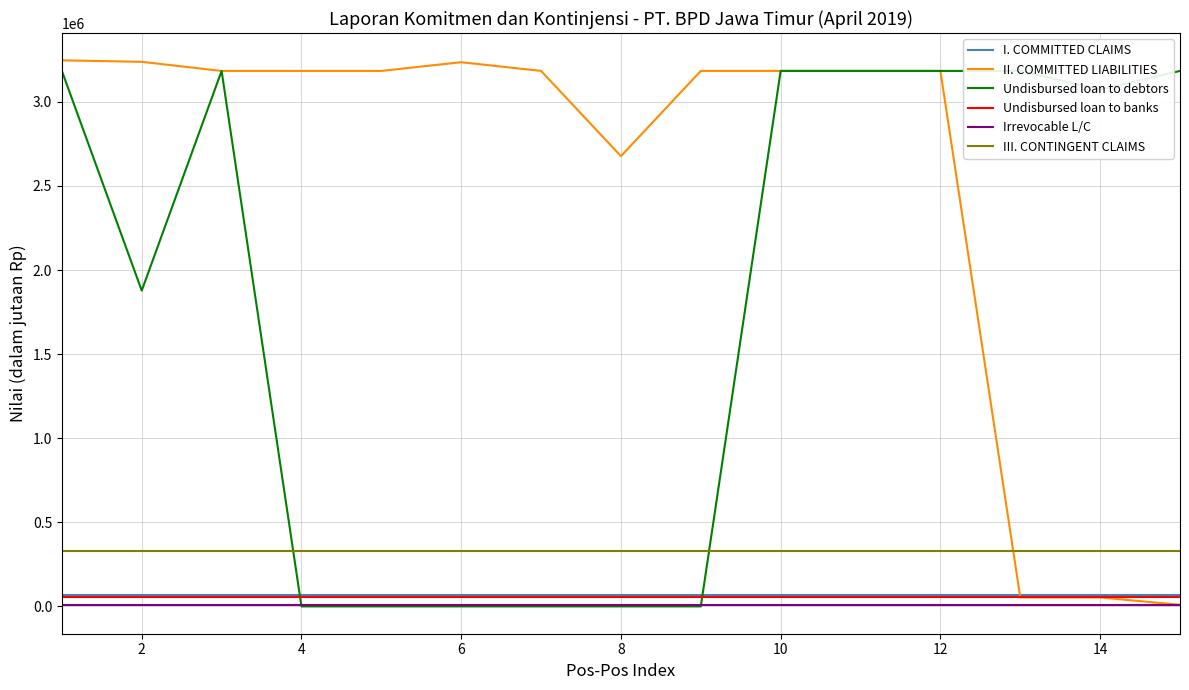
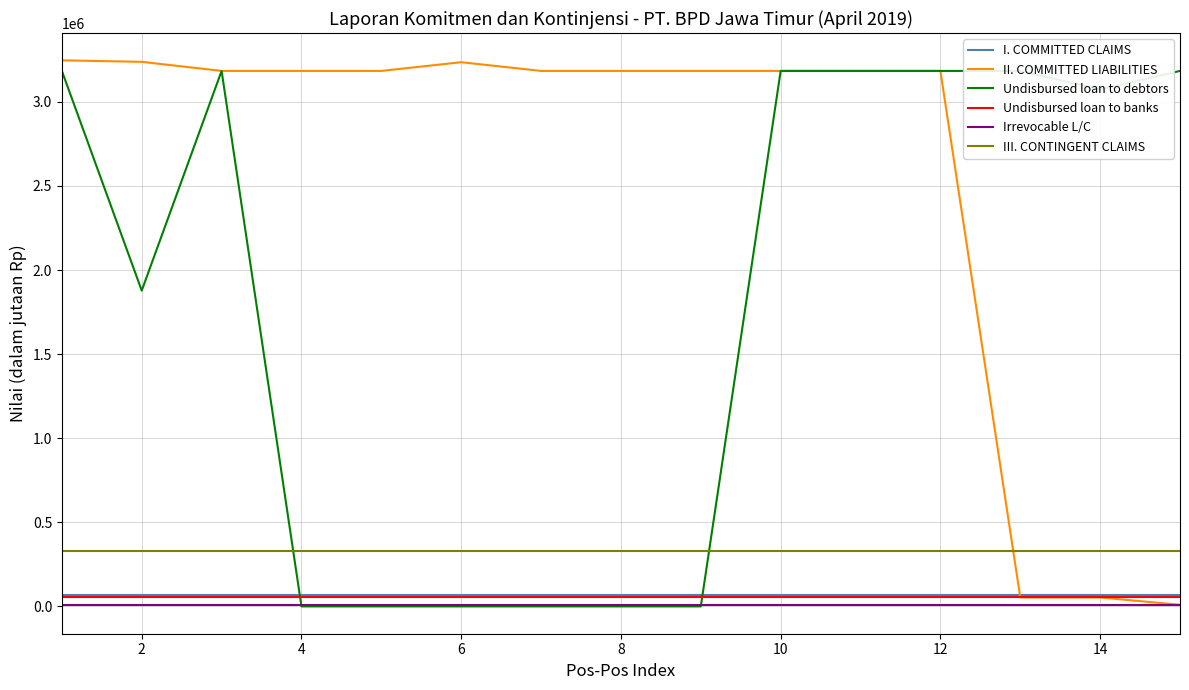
  {
    "II. COMMITTED LIABILITIES": {
      "2": 3240000,
      "4": 3180000,
      "6": 3240000,
-     "8": 2680000
+     "8": 3180000
    },
    "Undisbursed loan to debtors": {
      "2": 1880000
    },
    "Irrevocable L/C": {
      "2": 10000,
      "10": 10000,
      "12": 10000,
      "14": 10000
    },
    "III. CONTINGENT CLAIMS": {
      "2": 330000,
      "4": 330000,
      "6": 330000,
      "8": 330000,
      "10": 330000,
      "12": 330000,
      "14": 330000
    }
  }
